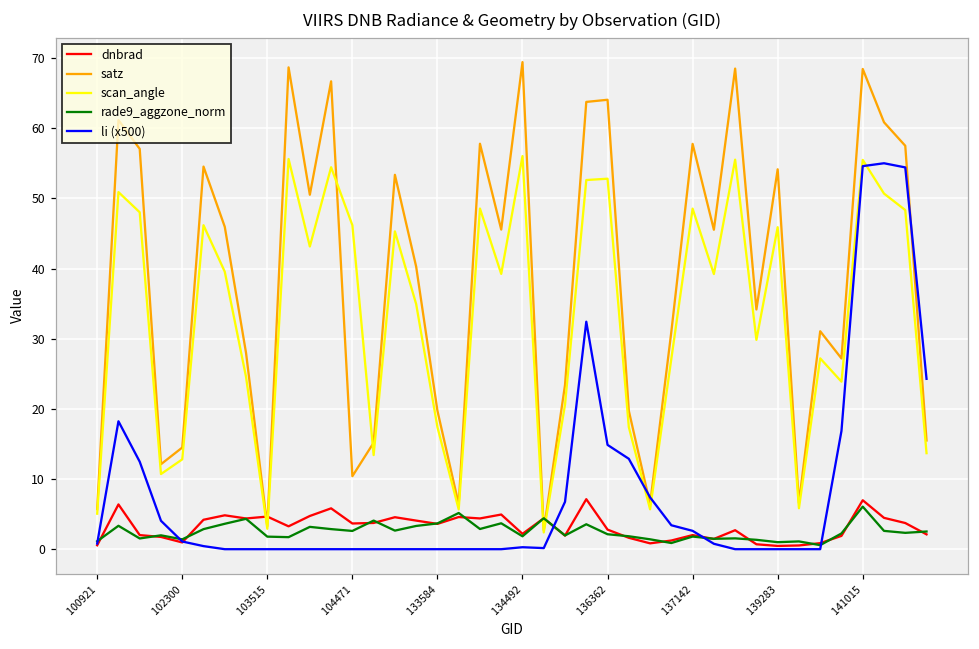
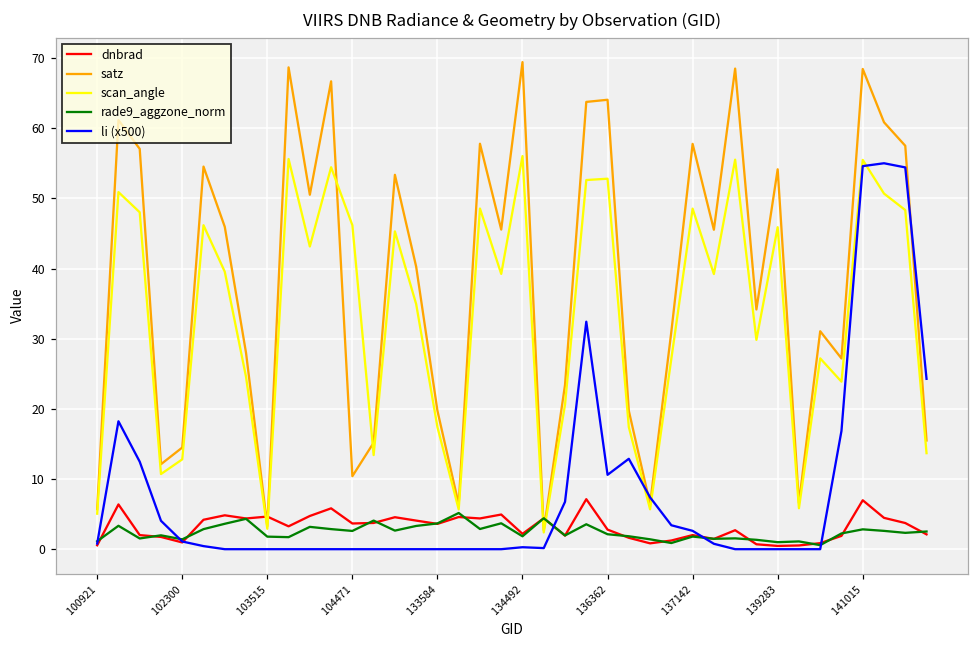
  {
    "dnbrad": {
      "103515": 5,
      "104471": 4,
      "136362": 3,
      "139283": 0,
      "141015": 7
    },
    "satz": {
      "100921": 6,
      "102300": 14,
      "104471": 10,
      "133584": 20,
      "134492": 69,
      "136362": 64,
      "137142": 58,
      "139283": 54,
      "141015": 68
    },
    "scan_angle": {
      "100921": 5,
      "102300": 13,
      "104471": 46,
      "133584": 17,
      "134492": 56,
      "136362": 53,
      "137142": 49,
      "139283": 46,
      "141015": 55
    },
    "rade9_aggzone_norm": {
      "103515": 2,
      "104471": 3,
      "136362": 2,
      "139283": 1,
-     "141015": 6
+     "141015": 3
    },
    "li (x500)": {
      "103515": 0,
      "104471": 0,
      "133584": 0,
      "134492": 0,
-     "136362": 15,
+     "136362": 11,
      "137142": 3,
      "139283": 0,
      "141015": 55
    }
  }
